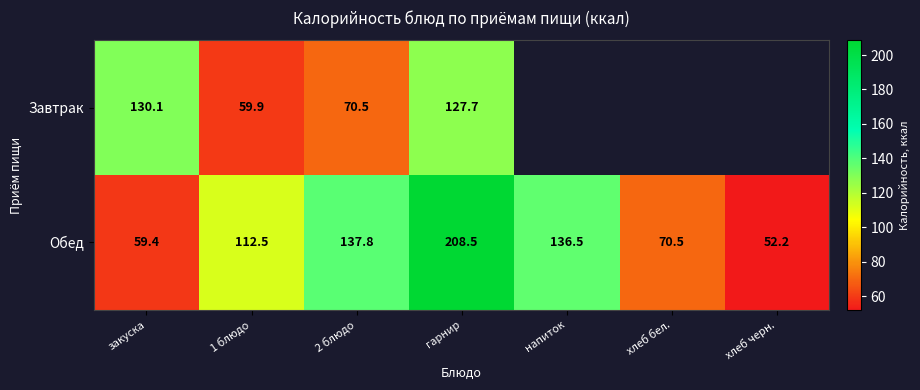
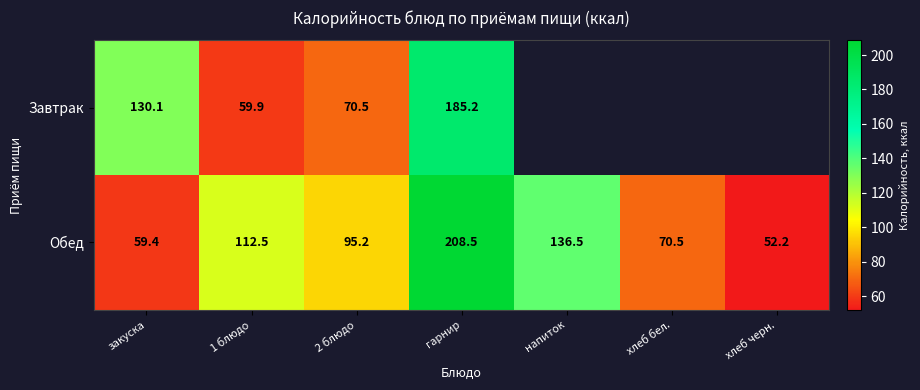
  {
    "Завтрак": {
      "закуска": 130.1,
      "1 блюдо": 59.9,
      "2 блюдо": 70.5,
-     "гарнир": 127.7
+     "гарнир": 185.2
    },
    "Обед": {
      "закуска": 59.4,
      "1 блюдо": 112.5,
-     "2 блюдо": 137.8,
+     "2 блюдо": 95.2,
      "гарнир": 208.5,
      "напиток": 136.5,
      "хлеб бел.": 70.5,
      "хлеб черн.": 52.2
    }
  }
